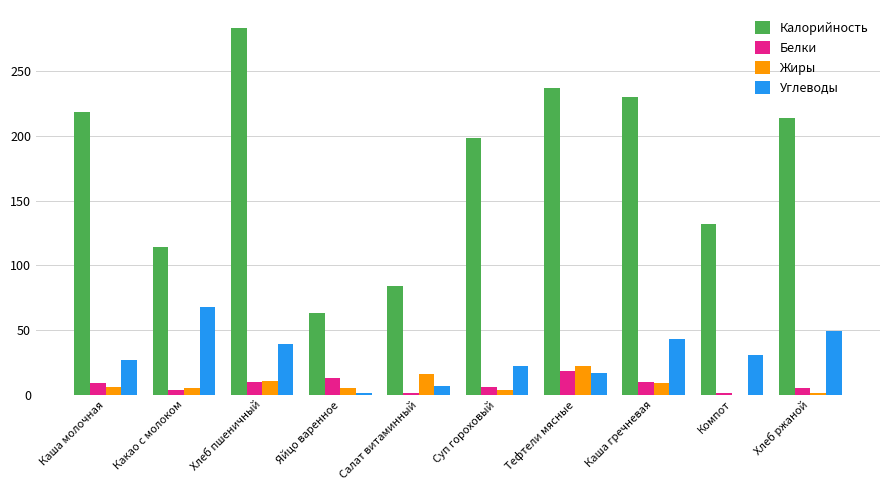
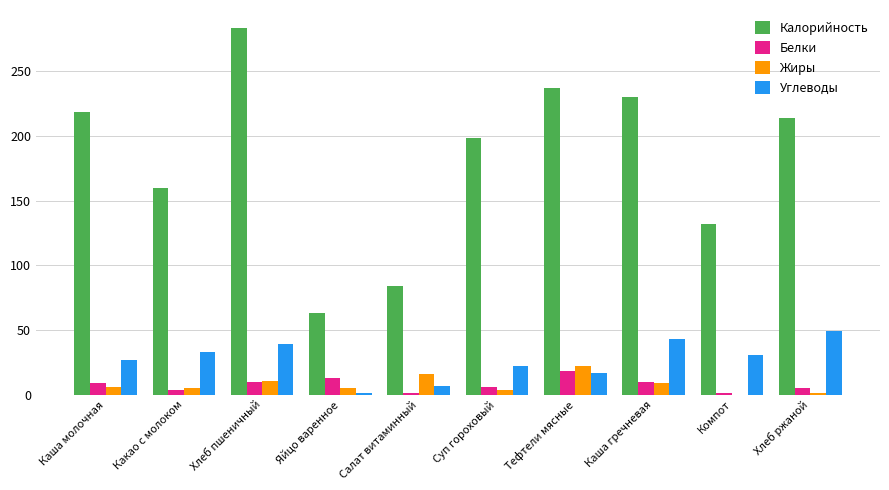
  {
    "Калорийность": {
      "Каша молочная": 218,
-     "Какао с молоком": 114,
+     "Какао с молоком": 160,
      "Хлеб пшеничный": 283,
      "Яйцо варенное": 63,
      "Салат витаминный": 84,
      "Суп гороховый": 198,
      "Тефтели мясные": 237,
      "Каша гречневая": 230,
      "Компот": 132,
      "Хлеб ржаной": 214
    },
    "Белки": {
      "Каша молочная": 9,
      "Какао с молоком": 4,
      "Хлеб пшеничный": 10,
      "Яйцо варенное": 13,
      "Суп гороховый": 6,
      "Тефтели мясные": 18,
      "Каша гречневая": 10,
      "Хлеб ржаной": 5
    },
    "Жиры": {
      "Каша молочная": 6,
      "Какао с молоком": 5,
      "Хлеб пшеничный": 11,
      "Яйцо варенное": 5,
      "Салат витаминный": 16,
      "Суп гороховый": 4,
      "Тефтели мясные": 22,
      "Каша гречневая": 9,
      "Компот": 0
    },
    "Углеводы": {
      "Каша молочная": 27,
-     "Какао с молоком": 68,
+     "Какао с молоком": 33,
      "Хлеб пшеничный": 39,
      "Салат витаминный": 7,
      "Суп гороховый": 22,
      "Тефтели мясные": 17,
      "Каша гречневая": 43,
      "Компот": 31,
      "Хлеб ржаной": 49
    }
  }
